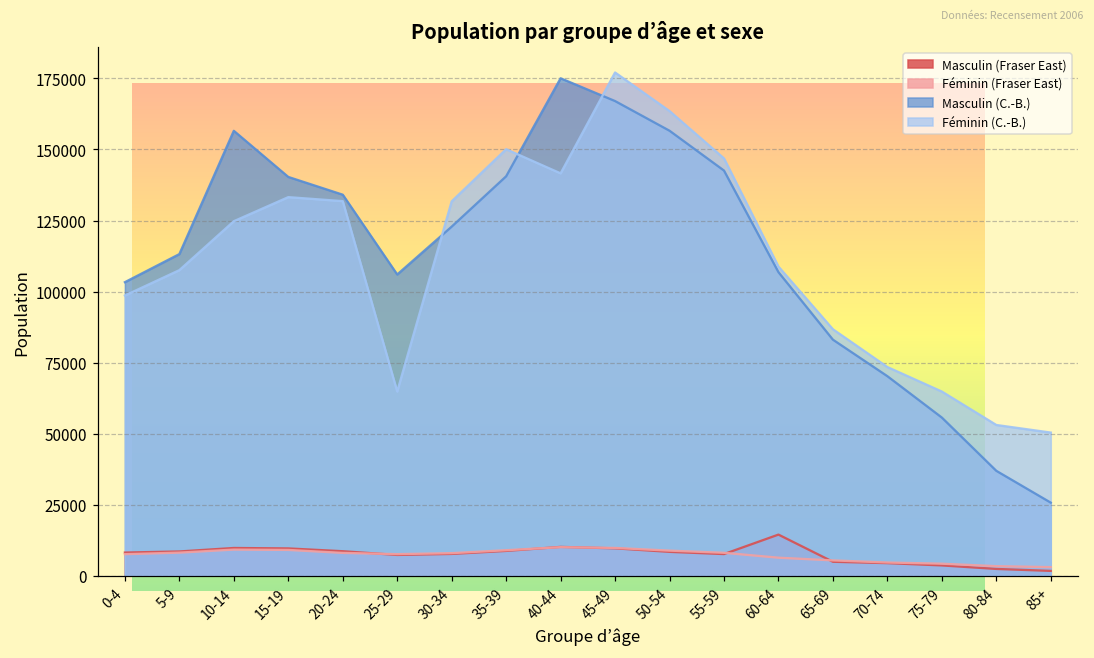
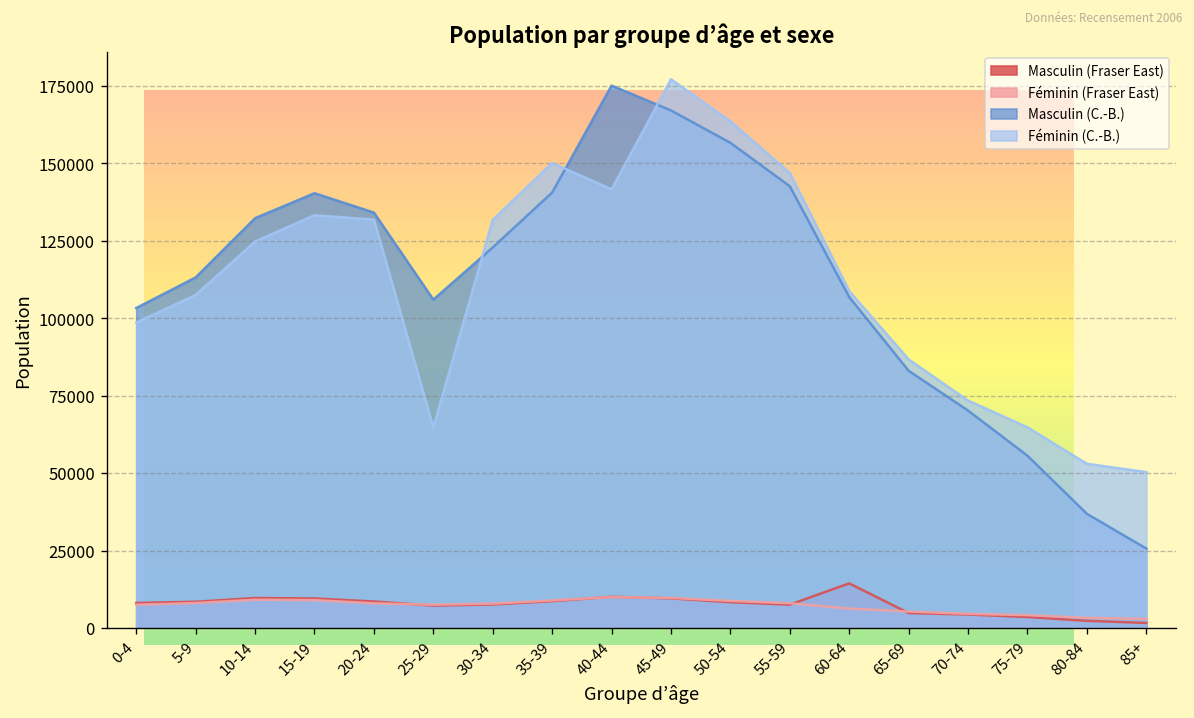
  {
    "Masculin (Fraser East)": {
      "60-64": 14000,
      "85+": 2000
    },
    "Féminin (Fraser East)": {
      "60-64": 6000,
      "85+": 3000
    },
    "Masculin (C.-B.)": {
      "0-4": 103000,
      "5-9": 113000,
-     "10-14": 157000,
+     "10-14": 132000,
      "15-19": 140000,
      "20-24": 134000,
      "25-29": 106000,
      "30-34": 123000,
      "35-39": 141000,
      "40-44": 175000,
      "45-49": 167000,
      "50-54": 157000,
      "55-59": 143000,
      "60-64": 107000,
      "65-69": 83000,
      "70-74": 70000,
      "75-79": 56000,
      "80-84": 37000,
      "85+": 26000
    },
    "Féminin (C.-B.)": {
      "0-4": 99000,
      "5-9": 108000,
      "10-14": 125000,
      "15-19": 133000,
      "20-24": 132000,
      "25-29": 65000,
      "30-34": 132000,
      "35-39": 150000,
      "40-44": 142000,
      "45-49": 177000,
      "50-54": 164000,
      "55-59": 147000,
      "60-64": 109000,
      "65-69": 87000,
      "70-74": 73000,
      "75-79": 65000,
      "80-84": 53000,
      "85+": 50000
    }
  }
